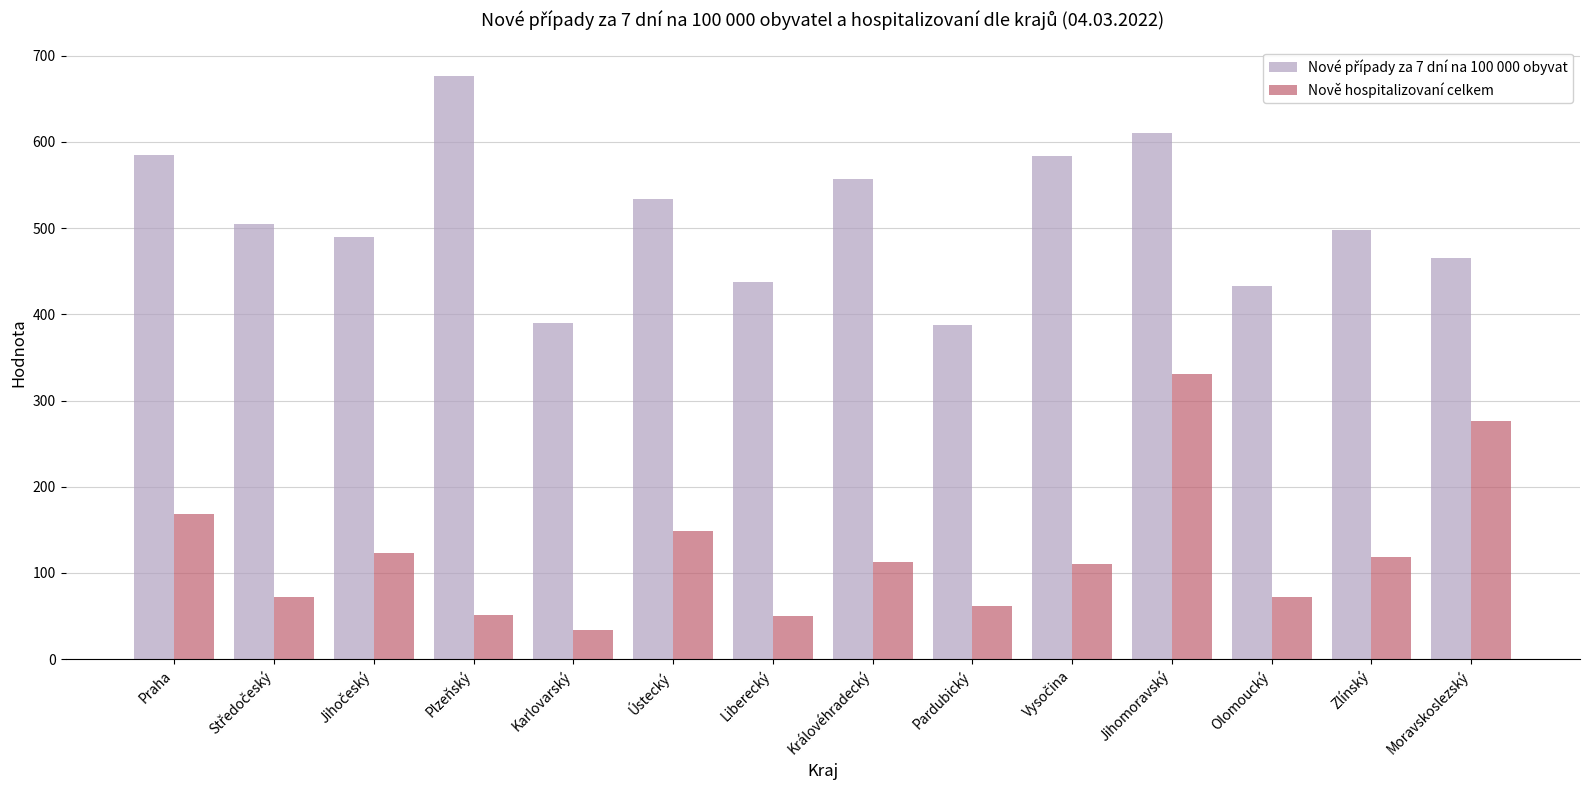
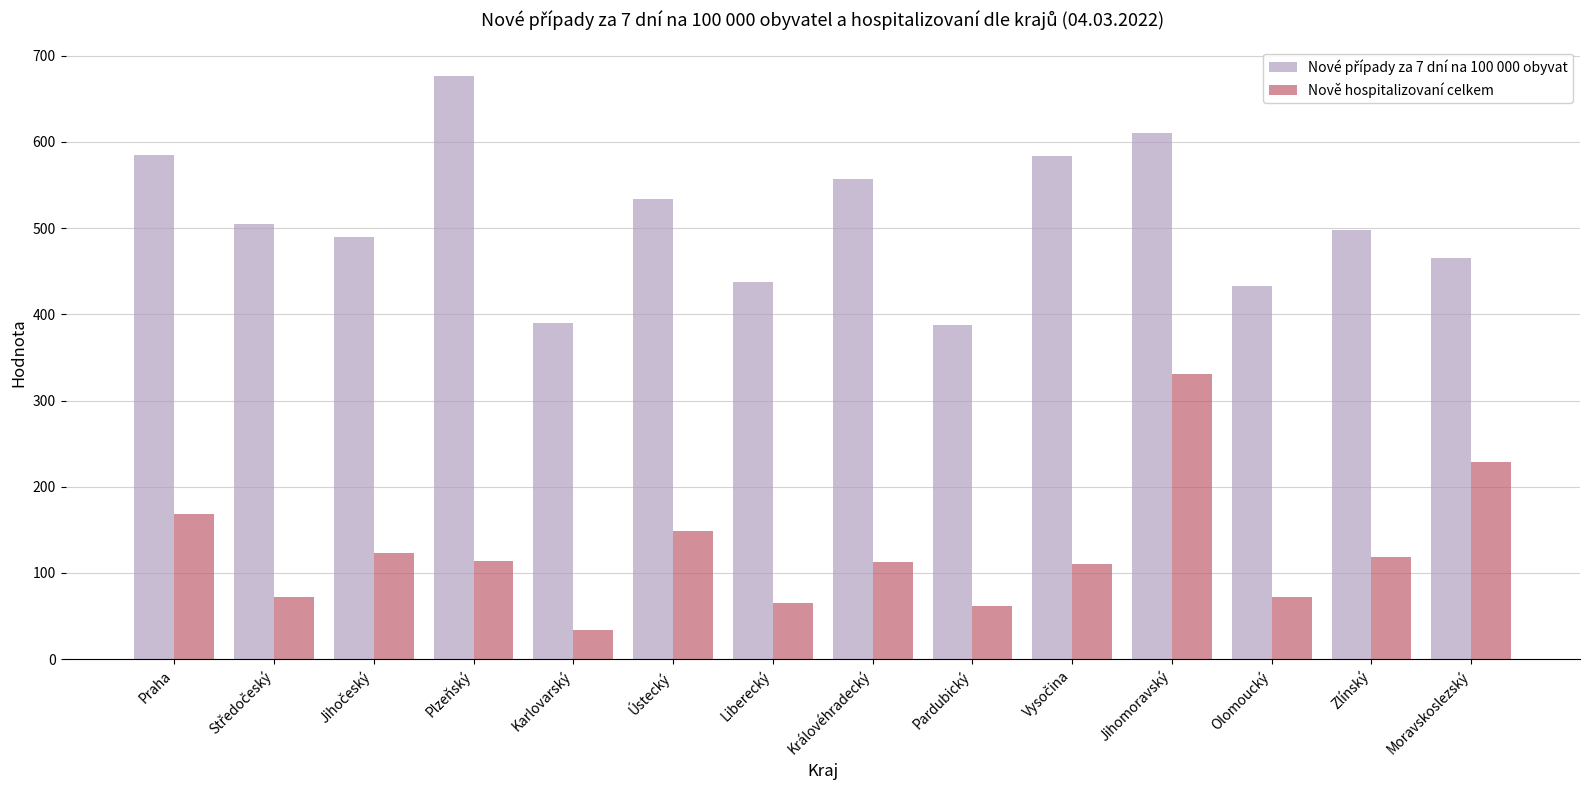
  {
    "Nové případy za 7 dní na 100 000 obyvat": {
      "Praha": 580,
      "Středočeský": 510,
      "Jihočeský": 490,
      "Plzeňský": 680,
      "Karlovarský": 390,
      "Ústecký": 530,
      "Liberecký": 440,
      "Královéhradecký": 560,
      "Pardubický": 390,
      "Vysočina": 580,
      "Jihomoravský": 610,
      "Olomoucký": 430,
      "Zlínský": 500,
      "Moravskoslezský": 470
    },
    "Nově hospitalizovaní celkem": {
      "Praha": 170,
      "Středočeský": 70,
      "Jihočeský": 120,
-     "Plzeňský": 50,
+     "Plzeňský": 110,
      "Karlovarský": 30,
      "Ústecký": 150,
-     "Liberecký": 50,
+     "Liberecký": 70,
      "Královéhradecký": 110,
      "Pardubický": 60,
      "Vysočina": 110,
      "Jihomoravský": 330,
      "Olomoucký": 70,
      "Zlínský": 120,
-     "Moravskoslezský": 280
+     "Moravskoslezský": 230
    }
  }
